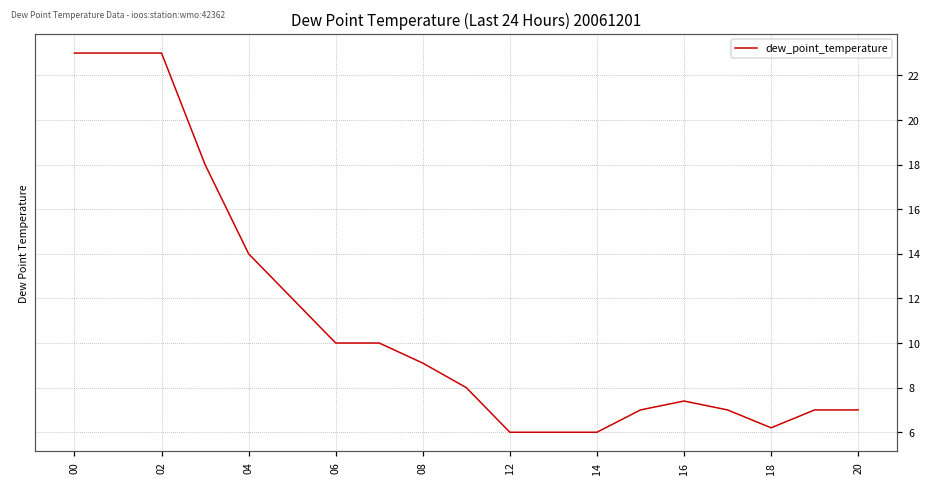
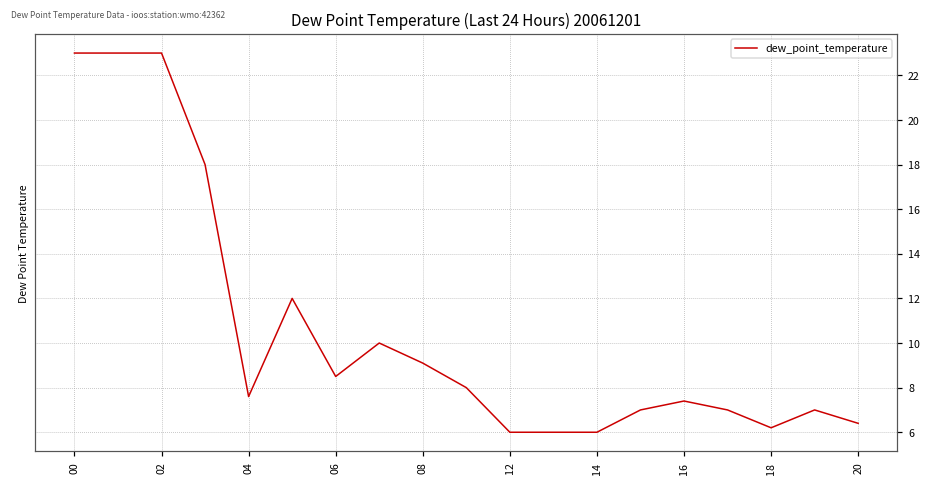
  {
    "00": 23.0,
    "02": 23.0,
-   "04": 14.0,
-   "06": 10.0,
+   "04": 7.6,
+   "06": 8.5,
    "08": 9.1,
    "12": 6.0,
    "14": 6.0,
    "16": 7.4,
    "18": 6.2,
-   "20": 7.0
+   "20": 6.4
  }
